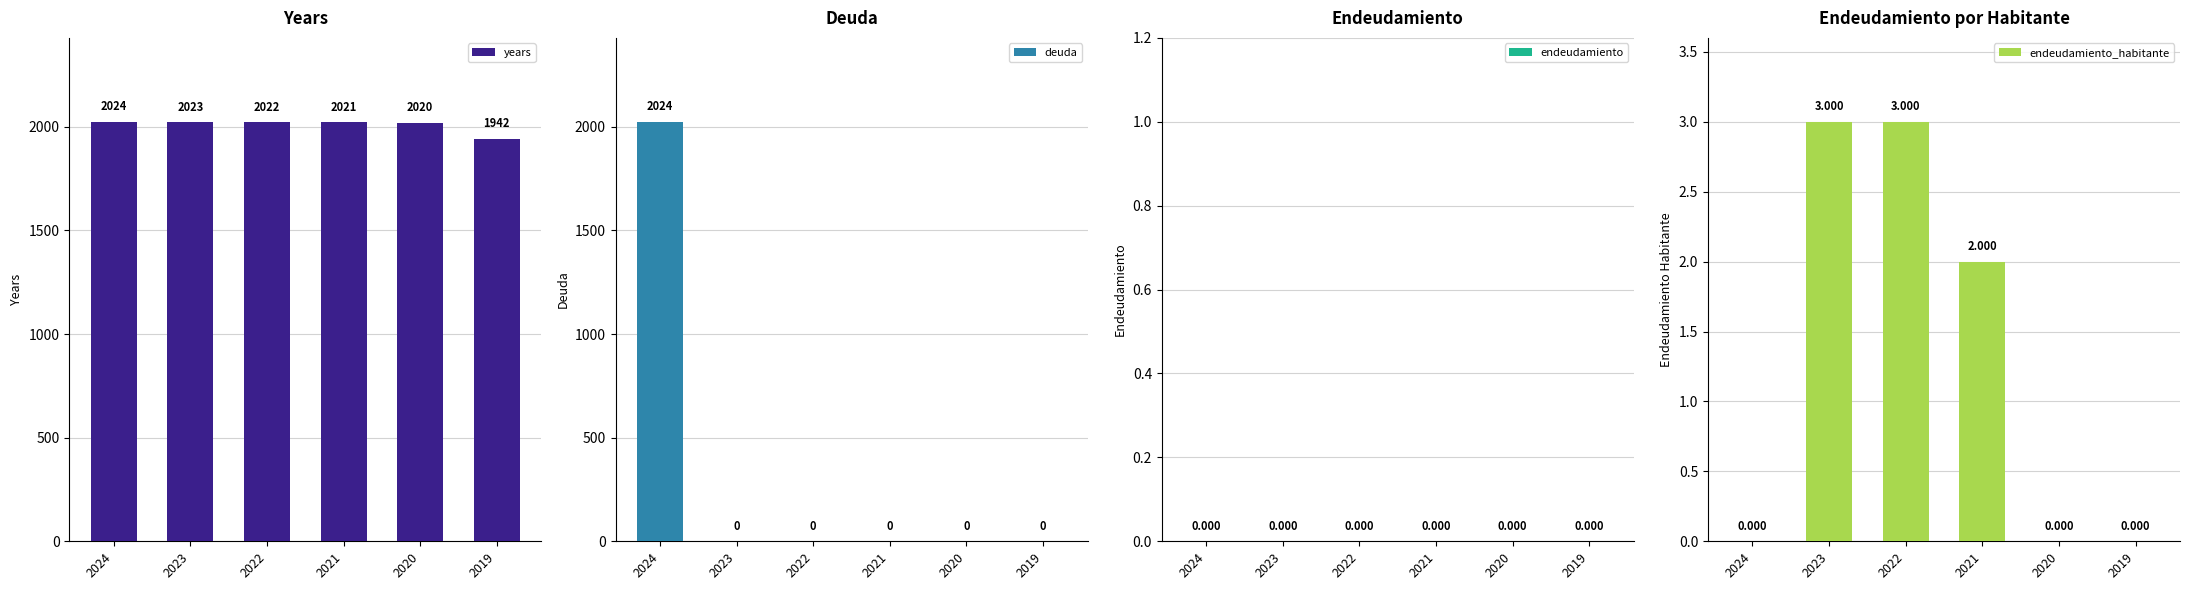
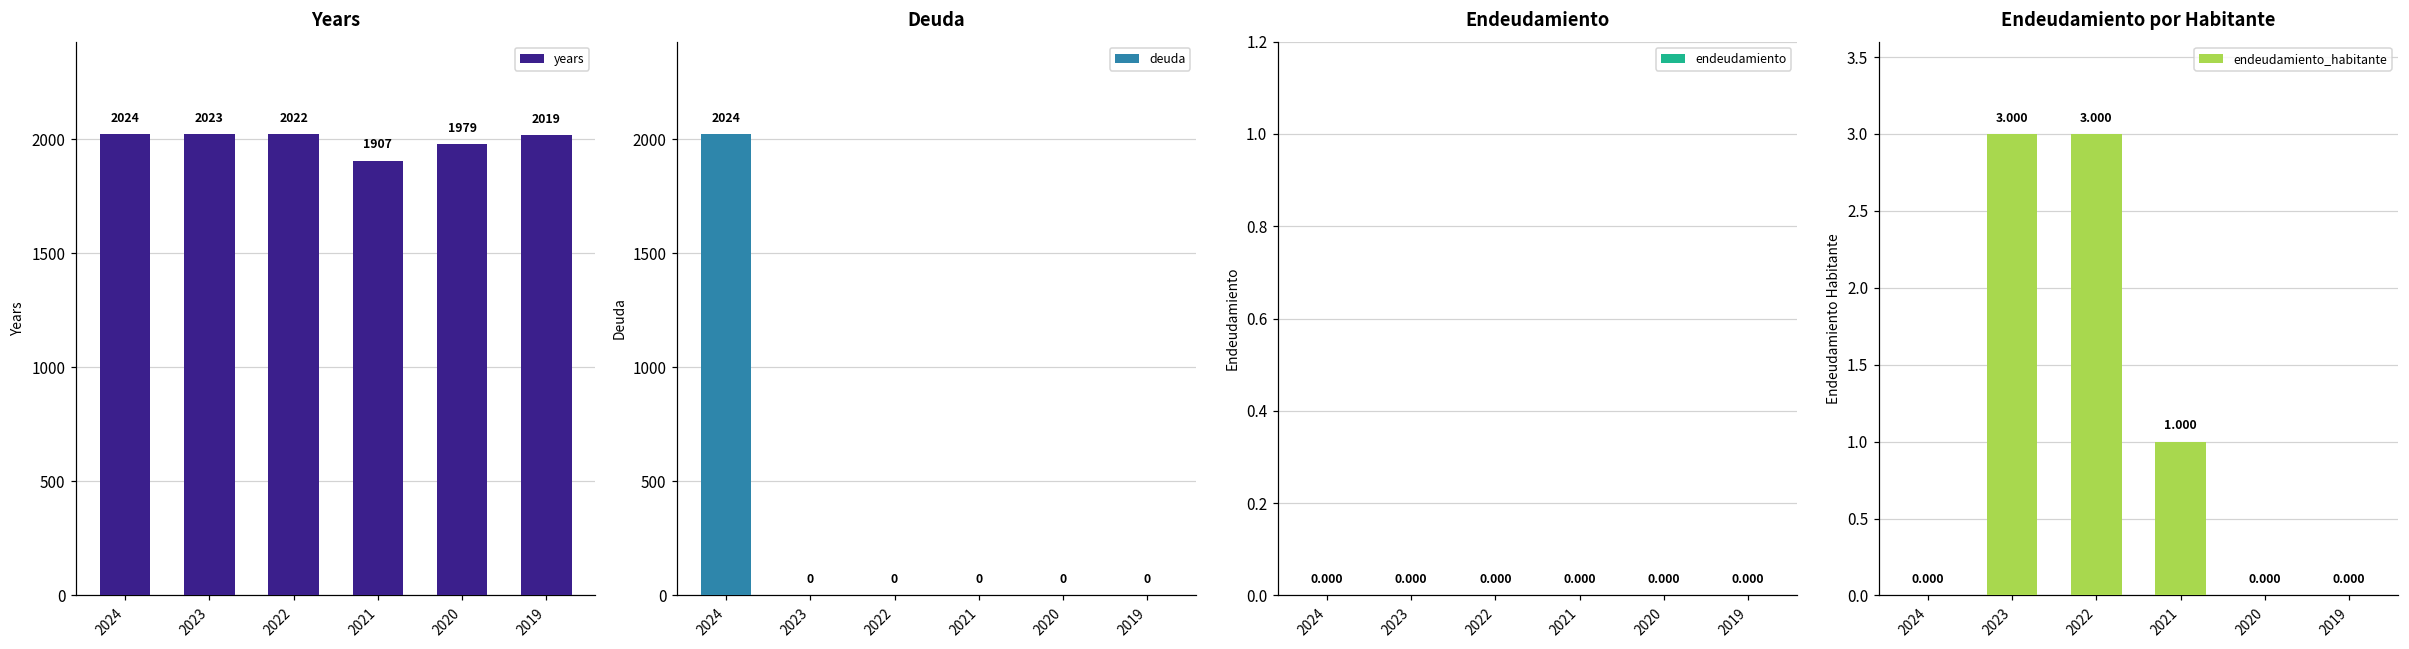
  {
    "Years": {
      "2024": 2024,
      "2023": 2023,
      "2022": 2022,
-     "2021": 2021,
-     "2020": 2020,
-     "2019": 1942
+     "2021": 1907,
+     "2020": 1979,
+     "2019": 2019
    },
    "Deuda": {
      "2024": 2024,
      "2023": 0,
      "2022": 0,
      "2021": 0,
      "2020": 0,
      "2019": 0
    },
    "Endeudamiento": {
      "2024": 0.000,
      "2023": 0.000,
      "2022": 0.000,
      "2021": 0.000,
      "2020": 0.000,
      "2019": 0.000
    },
    "Endeudamiento por Habitante": {
      "2024": 0.000,
      "2023": 3.000,
      "2022": 3.000,
-     "2021": 2.000,
+     "2021": 1.000,
      "2020": 0.000,
      "2019": 0.000
    }
  }
